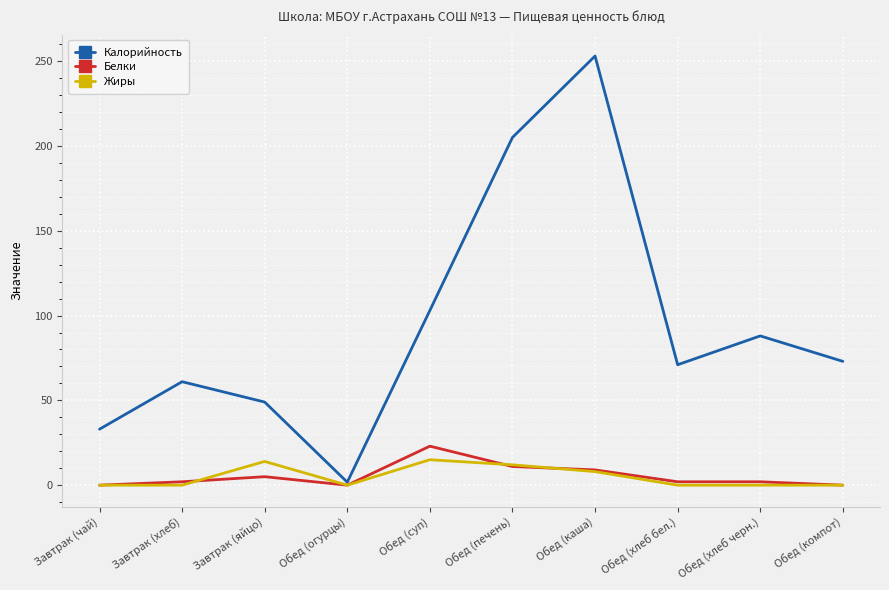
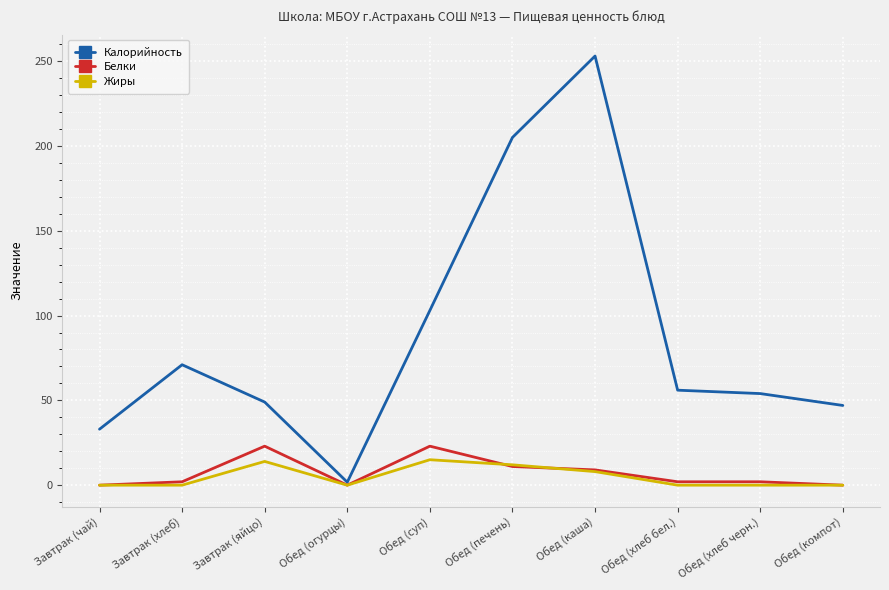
  {
    "Калорийность": {
      "Завтрак (чай)": 33,
-     "Завтрак (хлеб)": 61,
+     "Завтрак (хлеб)": 71,
      "Завтрак (яйцо)": 49,
      "Обед (огурцы)": 2,
      "Обед (суп)": 103,
      "Обед (печень)": 205,
      "Обед (каша)": 253,
-     "Обед (хлеб бел.)": 71,
-     "Обед (хлеб черн.)": 88,
-     "Обед (компот)": 73
+     "Обед (хлеб бел.)": 56,
+     "Обед (хлеб черн.)": 54,
+     "Обед (компот)": 47
    },
    "Белки": {
      "Завтрак (хлеб)": 2,
-     "Завтрак (яйцо)": 5,
+     "Завтрак (яйцо)": 23,
      "Обед (суп)": 23,
      "Обед (хлеб бел.)": 2,
      "Обед (хлеб черн.)": 2
    },
    "Жиры": {
      "Завтрак (хлеб)": 0,
      "Завтрак (яйцо)": 14,
      "Обед (суп)": 15,
      "Обед (хлеб бел.)": 0,
      "Обед (хлеб черн.)": 0
    }
  }
